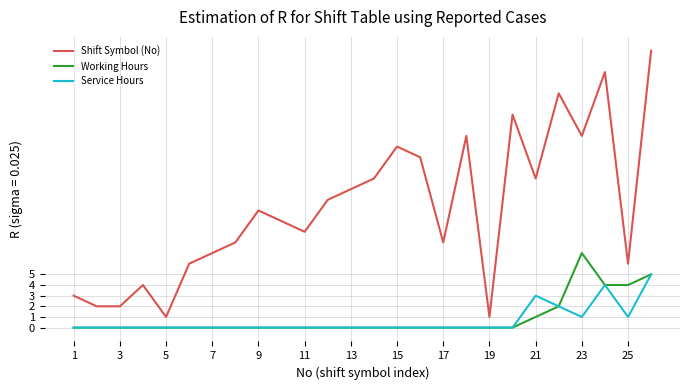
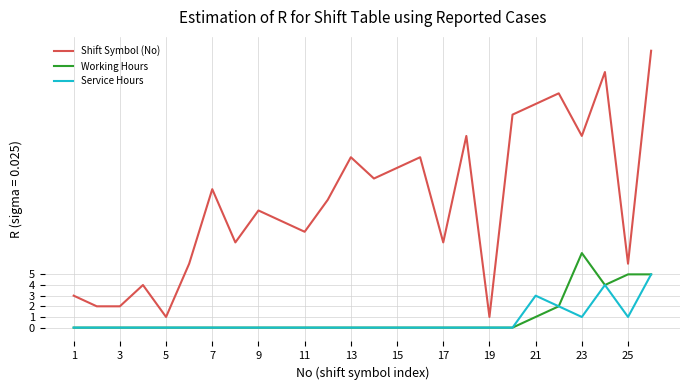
  {
    "Shift Symbol (No)": {
      "1": 3,
      "3": 2,
      "5": 1,
-     "7": 7,
+     "7": 13,
      "9": 11,
      "11": 9,
-     "13": 13,
-     "15": 17,
+     "13": 16,
+     "15": 15,
      "17": 8,
      "19": 1,
-     "21": 14,
+     "21": 21,
      "23": 18,
      "25": 6
    },
    "Working Hours": {
      "21": 1,
      "23": 7,
-     "25": 4
+     "25": 5
    },
    "Service Hours": {
      "21": 3,
      "23": 1,
      "25": 1
    }
  }
